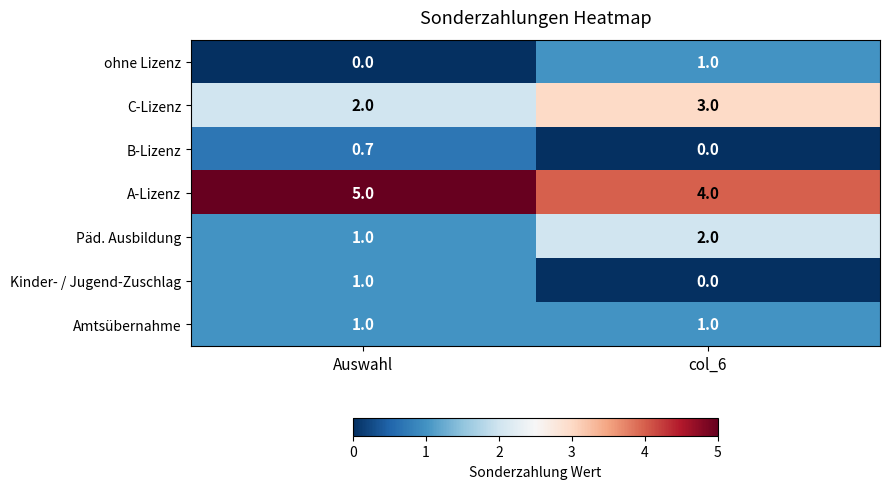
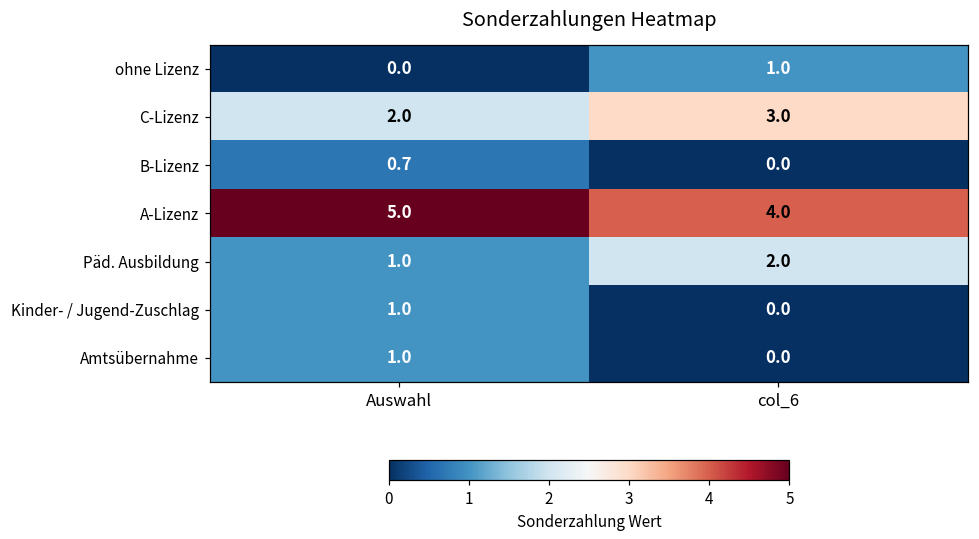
  {
    "ohne Lizenz": {
      "Auswahl": 0.0,
      "col_6": 1.0
    },
    "C-Lizenz": {
      "Auswahl": 2.0,
      "col_6": 3.0
    },
    "B-Lizenz": {
      "Auswahl": 0.7,
      "col_6": 0.0
    },
    "A-Lizenz": {
      "Auswahl": 5.0,
      "col_6": 4.0
    },
    "Päd. Ausbildung": {
      "Auswahl": 1.0,
      "col_6": 2.0
    },
    "Kinder- / Jugend-Zuschlag": {
      "Auswahl": 1.0,
      "col_6": 0.0
    },
    "Amtsübernahme": {
      "Auswahl": 1.0,
-     "col_6": 1.0
+     "col_6": 0.0
    }
  }
